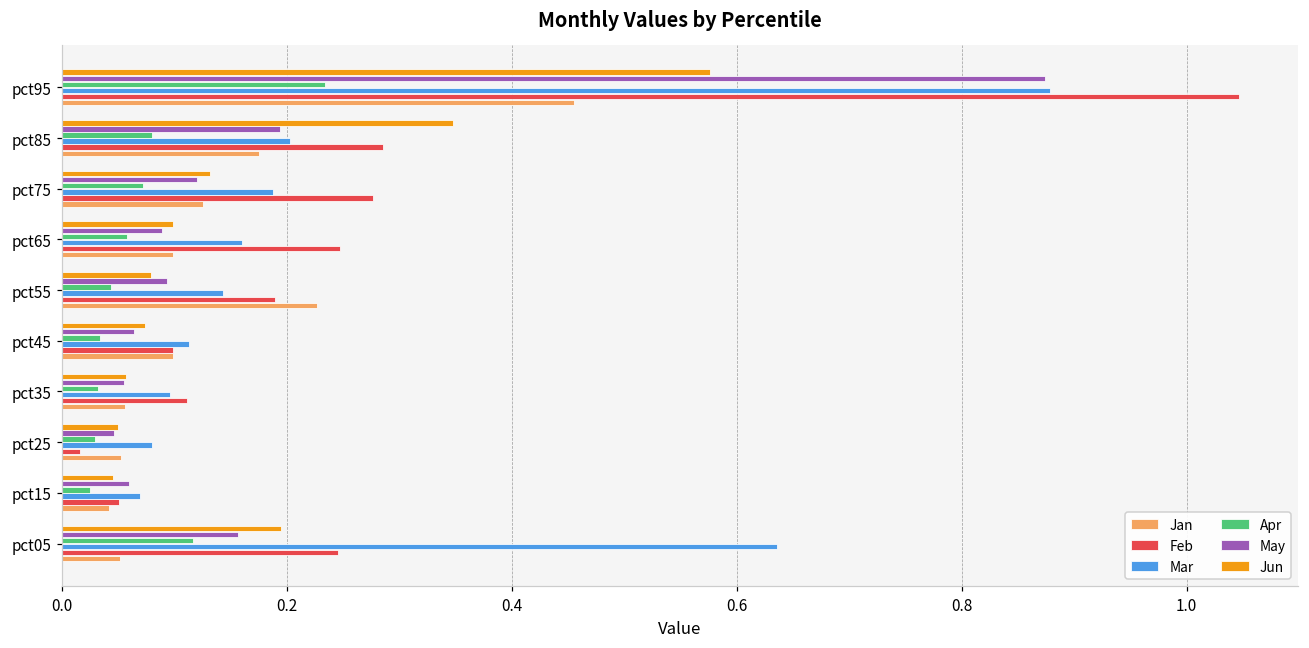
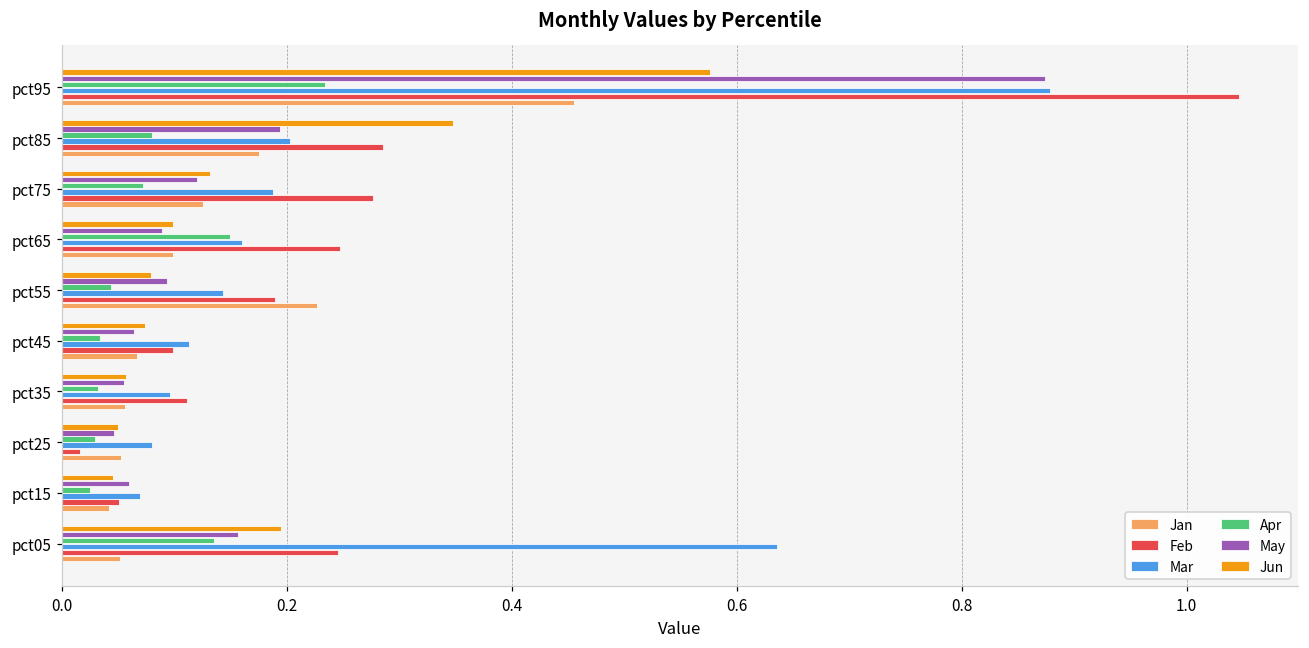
  {
    "Jan": {
      "pct95": 0.455,
      "pct85": 0.175,
      "pct75": 0.125,
      "pct65": 0.099,
      "pct55": 0.227,
-     "pct45": 0.098,
+     "pct45": 0.067,
      "pct35": 0.056,
      "pct25": 0.052,
      "pct15": 0.042,
      "pct05": 0.052
    },
    "Feb": {
      "pct95": 1.047,
      "pct85": 0.286,
      "pct75": 0.277,
      "pct65": 0.248,
      "pct55": 0.190,
      "pct45": 0.099,
      "pct35": 0.111,
      "pct25": 0.016,
      "pct15": 0.051,
      "pct05": 0.246
    },
    "Mar": {
      "pct95": 0.879,
      "pct85": 0.203,
      "pct75": 0.187,
      "pct65": 0.160,
      "pct55": 0.144,
      "pct45": 0.113,
      "pct35": 0.096,
      "pct25": 0.080,
      "pct15": 0.070,
      "pct05": 0.636
    },
    "Apr": {
      "pct95": 0.234,
      "pct85": 0.080,
      "pct75": 0.072,
-     "pct65": 0.058,
+     "pct65": 0.149,
      "pct55": 0.044,
      "pct45": 0.034,
      "pct35": 0.032,
      "pct25": 0.030,
      "pct15": 0.025,
-     "pct05": 0.116
+     "pct05": 0.135
    },
    "May": {
      "pct95": 0.874,
      "pct85": 0.194,
      "pct75": 0.120,
      "pct65": 0.089,
      "pct55": 0.093,
      "pct45": 0.064,
      "pct35": 0.055,
      "pct25": 0.046,
      "pct15": 0.060,
      "pct05": 0.157
    },
    "Jun": {
      "pct95": 0.576,
      "pct85": 0.347,
      "pct75": 0.132,
      "pct65": 0.099,
      "pct55": 0.079,
      "pct45": 0.074,
      "pct35": 0.057,
      "pct25": 0.050,
      "pct15": 0.045,
      "pct05": 0.195
    }
  }
